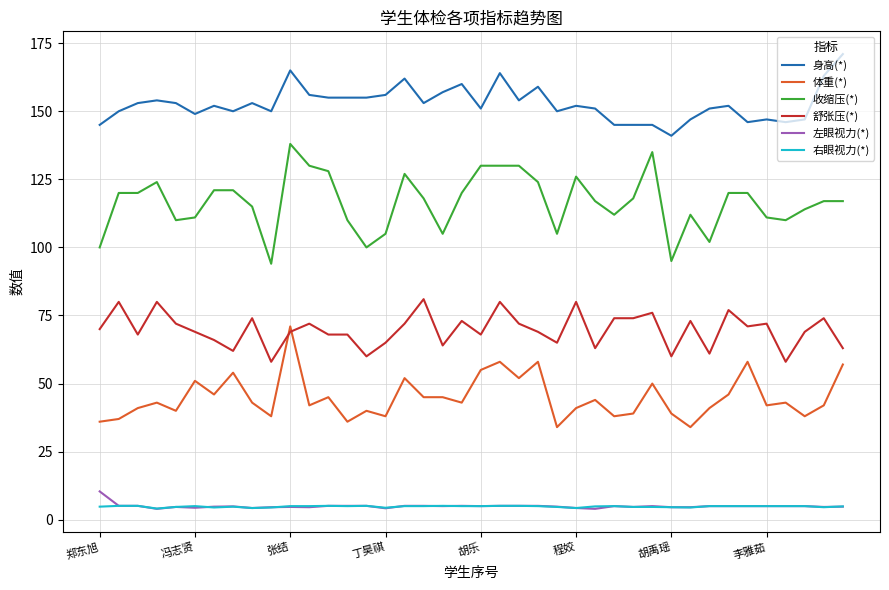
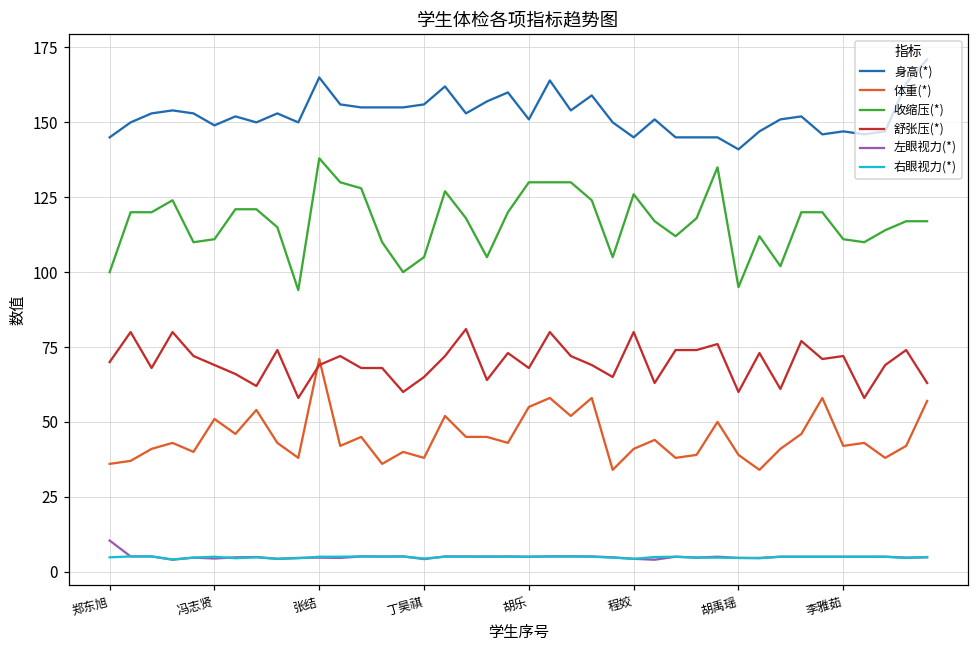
  {
    "身高(*)": {
      "郑东旭": 145,
      "冯志贤": 149,
      "张结": 165,
      "丁昊祺": 156,
      "胡乐": 151,
-     "程姣": 152,
+     "程姣": 145,
      "胡禹瑶": 141,
      "李雅茹": 147
    },
    "收缩压(*)": {
      "郑东旭": 100,
      "冯志贤": 111,
      "张结": 138,
      "丁昊祺": 105,
      "胡乐": 130,
      "程姣": 126,
      "胡禹瑶": 95,
      "李雅茹": 111
    },
    "左眼视力(*)": {
      "郑东旭": 10
    },
    "右眼视力(*)": {
      "郑东旭": 5
    }
  }
